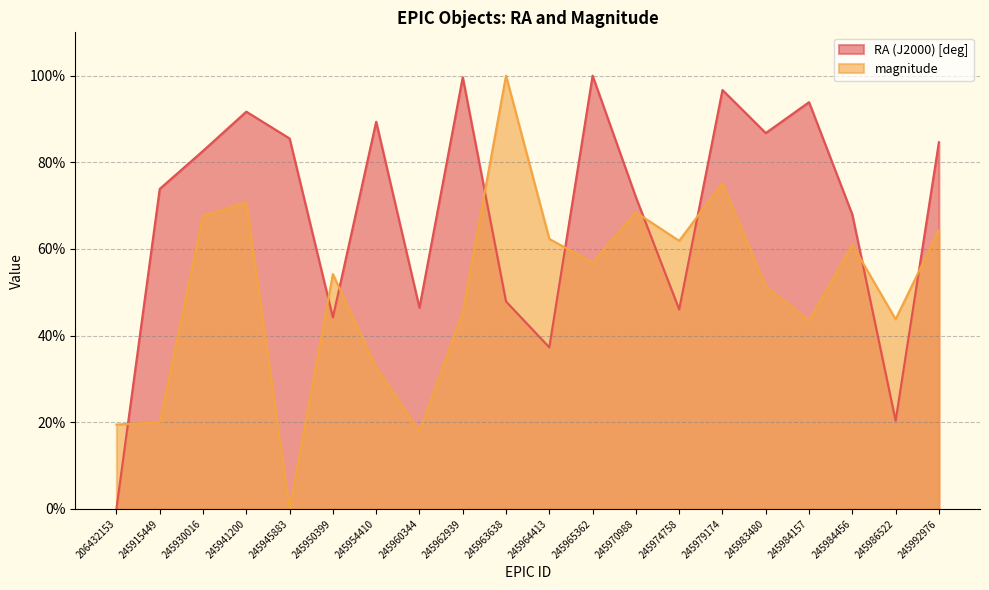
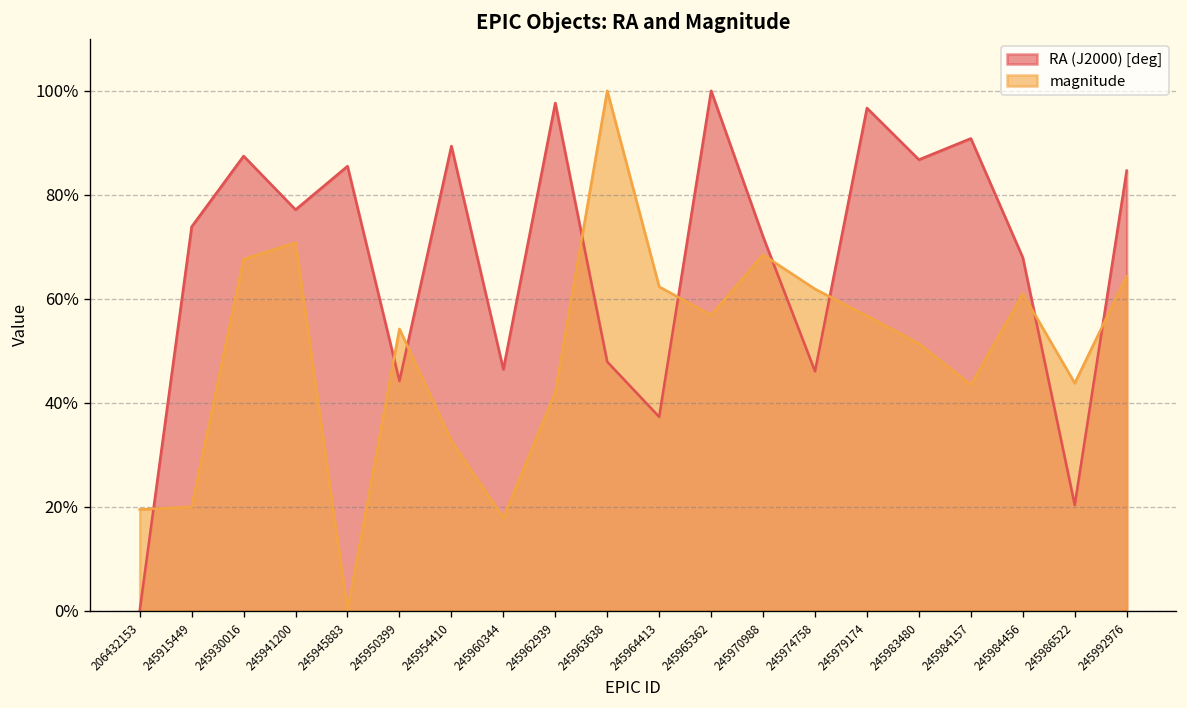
  {
    "RA (J2000) [deg]": {
      "206432153": "0%",
      "245915449": "74%",
-     "245930016": "83%",
-     "245941200": "92%",
+     "245930016": "87%",
+     "245941200": "77%",
      "245945883": "86%",
      "245950399": "44%",
      "245954410": "89%",
      "245960344": "46%",
-     "245962939": "100%",
+     "245962939": "98%",
      "245963638": "48%",
      "245964413": "37%",
      "245965362": "100%",
      "245970988": "72%",
      "245974758": "46%",
      "245979174": "97%",
      "245983480": "87%",
-     "245984157": "94%",
+     "245984157": "91%",
      "245984456": "68%",
      "245986522": "20%",
      "245992976": "85%"
    },
    "magnitude": {
      "206432153": "19%",
      "245915449": "20%",
      "245930016": "68%",
      "245941200": "71%",
      "245945883": "0%",
      "245950399": "54%",
      "245954410": "33%",
      "245960344": "18%",
-     "245962939": "45%",
+     "245962939": "42%",
      "245963638": "100%",
      "245964413": "62%",
      "245965362": "57%",
      "245970988": "68%",
      "245974758": "62%",
-     "245979174": "75%",
+     "245979174": "57%",
      "245983480": "51%",
      "245984157": "43%",
      "245984456": "61%",
      "245986522": "44%",
      "245992976": "64%"
    }
  }
